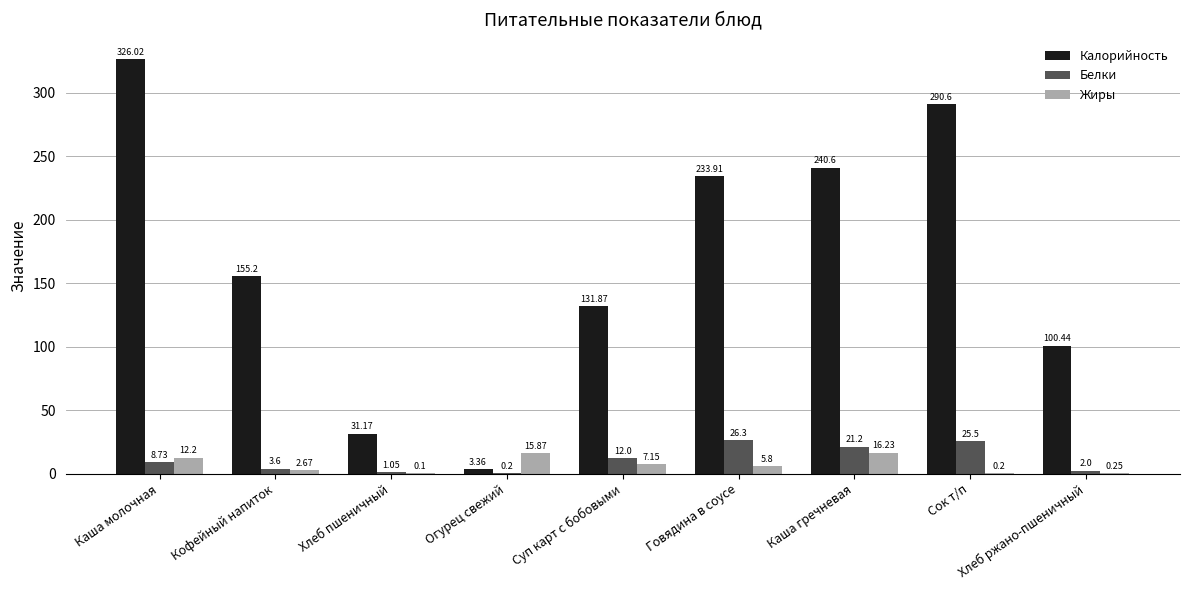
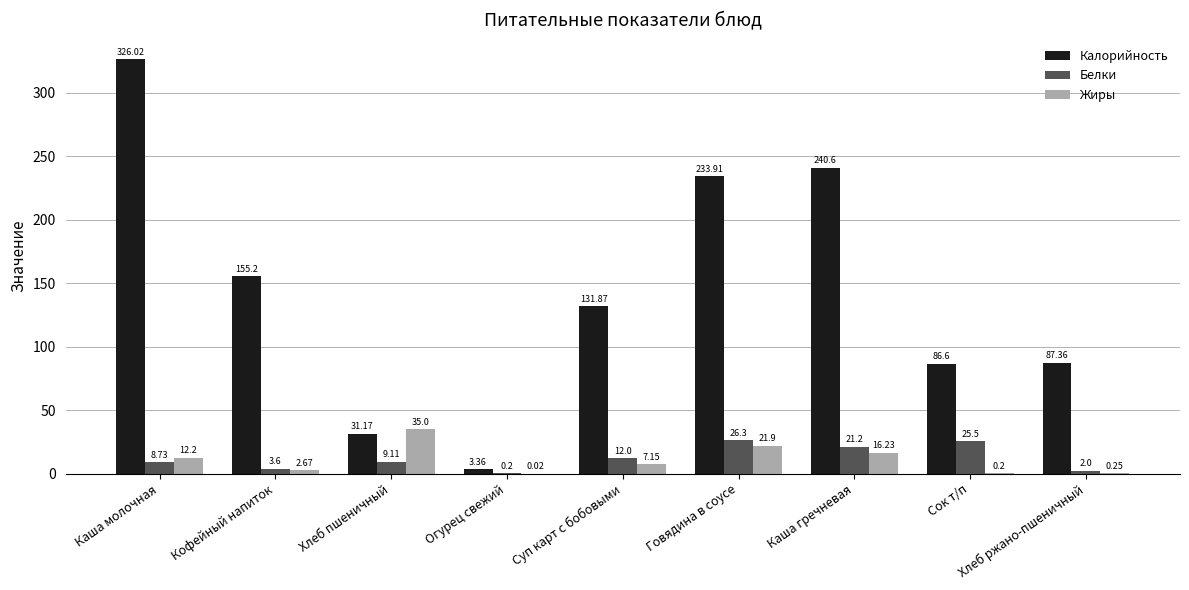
  {
    "Калорийность": {
      "Каша молочная": 326.02,
      "Кофейный напиток": 155.2,
      "Хлеб пшеничный": 31.17,
      "Огурец свежий": 3.36,
      "Суп карт с бобовыми": 131.87,
      "Говядина в соусе": 233.91,
      "Каша гречневая": 240.6,
-     "Сок т/п": 290.6,
-     "Хлеб ржано-пшеничный": 100.44
+     "Сок т/п": 86.6,
+     "Хлеб ржано-пшеничный": 87.36
    },
    "Белки": {
      "Каша молочная": 8.73,
      "Кофейный напиток": 3.6,
-     "Хлеб пшеничный": 1.05,
+     "Хлеб пшеничный": 9.11,
      "Огурец свежий": 0.2,
      "Суп карт с бобовыми": 12.0,
      "Говядина в соусе": 26.3,
      "Каша гречневая": 21.2,
      "Сок т/п": 25.5,
      "Хлеб ржано-пшеничный": 2.0
    },
    "Жиры": {
      "Каша молочная": 12.2,
      "Кофейный напиток": 2.67,
-     "Хлеб пшеничный": 0.1,
-     "Огурец свежий": 15.87,
+     "Хлеб пшеничный": 35.0,
+     "Огурец свежий": 0.02,
      "Суп карт с бобовыми": 7.15,
-     "Говядина в соусе": 5.8,
+     "Говядина в соусе": 21.9,
      "Каша гречневая": 16.23,
      "Сок т/п": 0.2,
      "Хлеб ржано-пшеничный": 0.25
    }
  }
